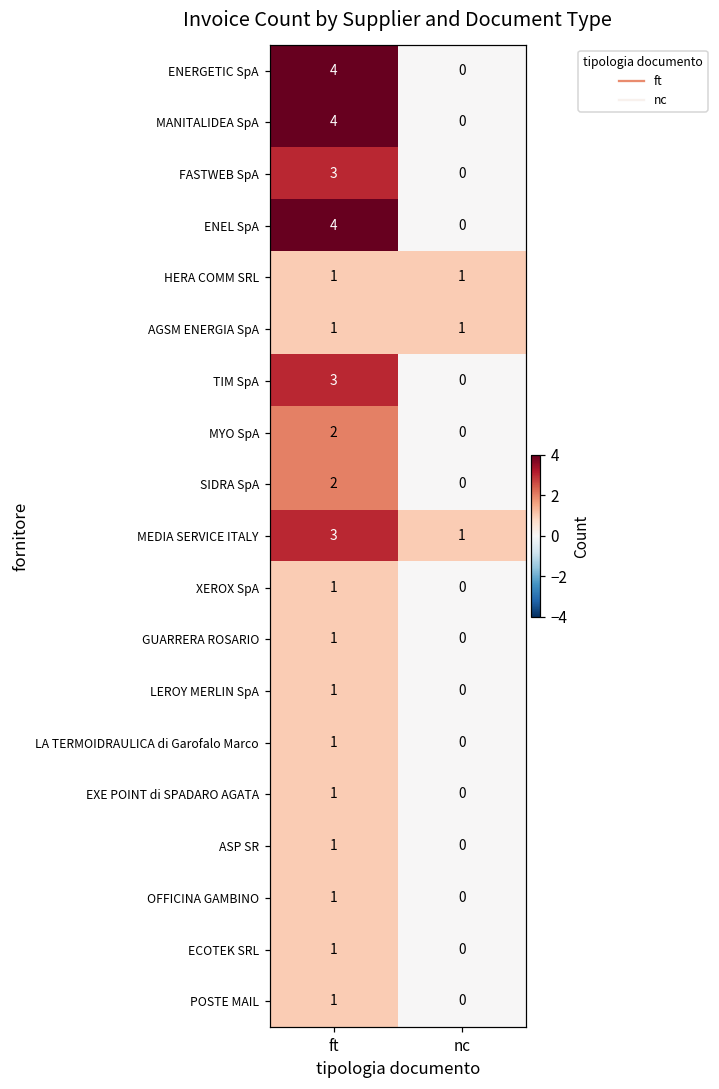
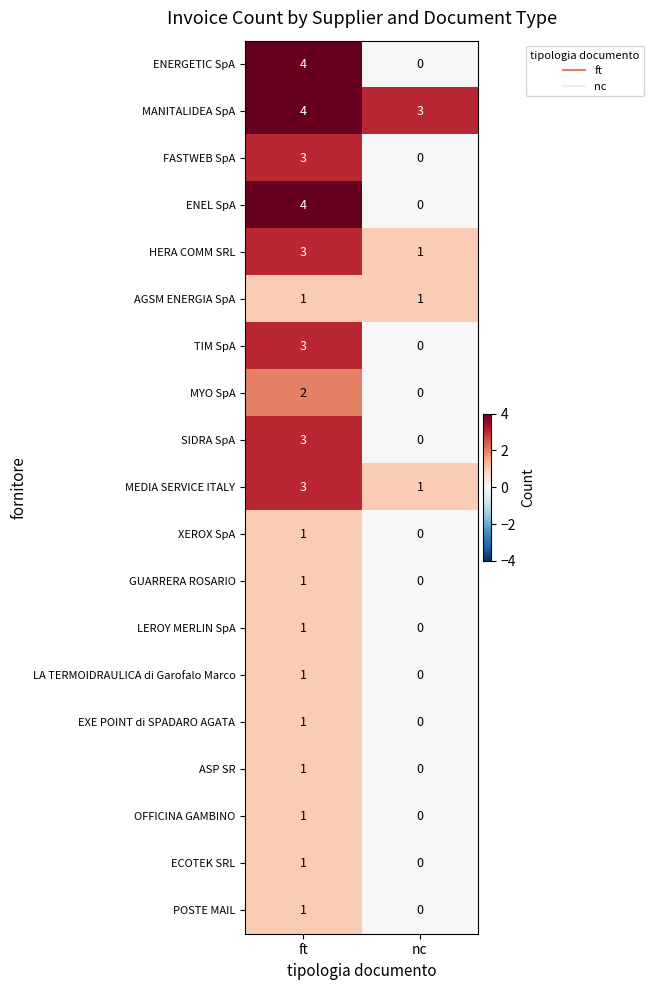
  {
    "ENERGETIC SpA": {
      "ft": 4,
      "nc": 0
    },
    "MANITALIDEA SpA": {
      "ft": 4,
-     "nc": 0
+     "nc": 3
    },
    "FASTWEB SpA": {
      "ft": 3,
      "nc": 0
    },
    "ENEL SpA": {
      "ft": 4,
      "nc": 0
    },
    "HERA COMM SRL": {
-     "ft": 1,
+     "ft": 3,
      "nc": 1
    },
    "AGSM ENERGIA SpA": {
      "ft": 1,
      "nc": 1
    },
    "TIM SpA": {
      "ft": 3,
      "nc": 0
    },
    "MYO SpA": {
      "ft": 2,
      "nc": 0
    },
    "SIDRA SpA": {
-     "ft": 2,
+     "ft": 3,
      "nc": 0
    },
    "MEDIA SERVICE ITALY": {
      "ft": 3,
      "nc": 1
    },
    "XEROX SpA": {
      "ft": 1,
      "nc": 0
    },
    "GUARRERA ROSARIO": {
      "ft": 1,
      "nc": 0
    },
    "LEROY MERLIN SpA": {
      "ft": 1,
      "nc": 0
    },
    "LA TERMOIDRAULICA di Garofalo Marco": {
      "ft": 1,
      "nc": 0
    },
    "EXE POINT di SPADARO AGATA": {
      "ft": 1,
      "nc": 0
    },
    "ASP SR": {
      "ft": 1,
      "nc": 0
    },
    "OFFICINA GAMBINO": {
      "ft": 1,
      "nc": 0
    },
    "ECOTEK SRL": {
      "ft": 1,
      "nc": 0
    },
    "POSTE MAIL": {
      "ft": 1,
      "nc": 0
    }
  }
